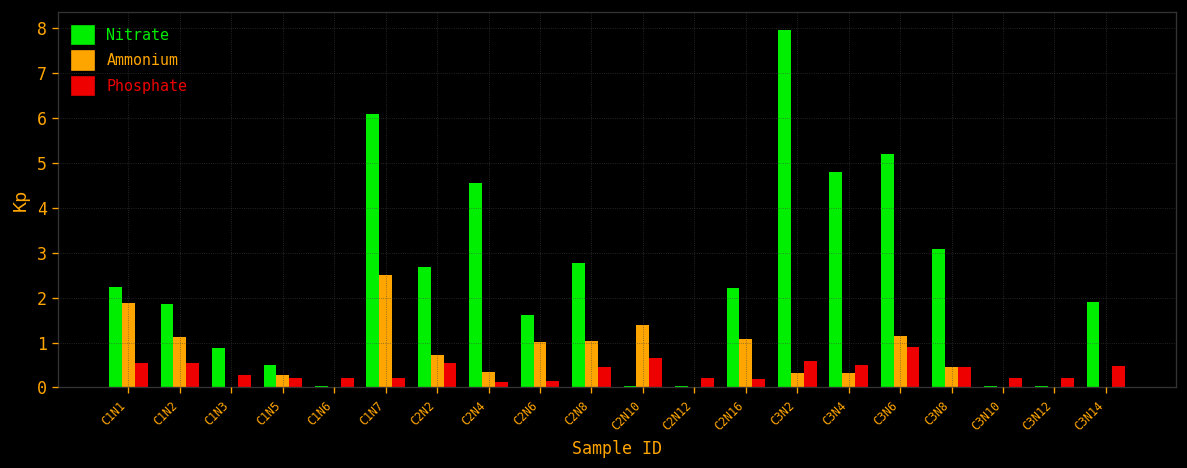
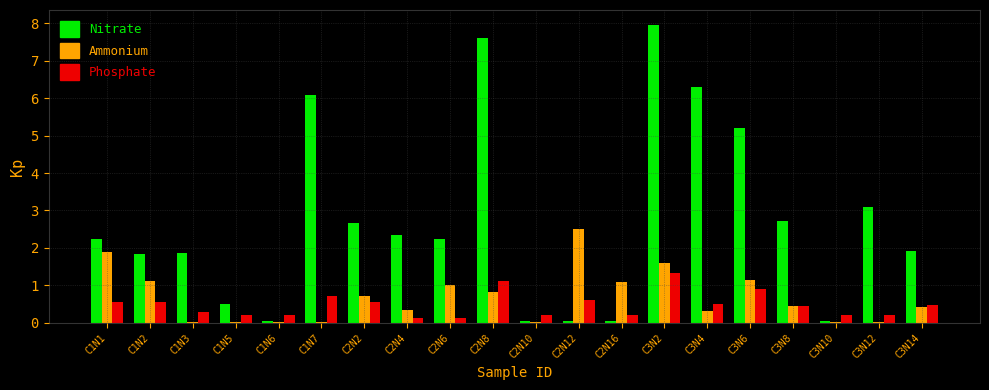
  {
    "Nitrate": {
      "C1N1": 2.2,
      "C1N2": 1.8,
-     "C1N3": 0.9,
+     "C1N3": 1.9,
      "C1N5": 0.5,
      "C1N7": 6.1,
      "C2N2": 2.7,
-     "C2N4": 4.5,
-     "C2N6": 1.6,
-     "C2N8": 2.8,
-     "C2N16": 2.2,
+     "C2N4": 2.3,
+     "C2N6": 2.2,
+     "C2N8": 7.6,
+     "C2N16": 0.0,
      "C3N2": 8.0,
-     "C3N4": 4.8,
+     "C3N4": 6.3,
      "C3N6": 5.2,
-     "C3N8": 3.1,
-     "C3N12": 0.0,
+     "C3N8": 2.7,
+     "C3N12": 3.1,
      "C3N14": 1.9
    },
    "Ammonium": {
      "C1N1": 1.9,
      "C1N2": 1.1,
-     "C1N5": 0.3,
-     "C1N7": 2.5,
+     "C1N5": 0.0,
+     "C1N7": 0.0,
      "C2N2": 0.7,
      "C2N4": 0.3,
      "C2N6": 1.0,
-     "C2N8": 1.0,
-     "C2N10": 1.4,
-     "C2N12": 0.0,
+     "C2N8": 0.8,
+     "C2N10": 0.0,
+     "C2N12": 2.5,
      "C2N16": 1.1,
-     "C3N2": 0.3,
+     "C3N2": 1.6,
      "C3N4": 0.3,
      "C3N6": 1.1,
      "C3N8": 0.5,
-     "C3N14": 0.0
+     "C3N14": 0.4
    },
    "Phosphate": {
      "C1N1": 0.5,
      "C1N2": 0.5,
      "C1N3": 0.3,
      "C1N5": 0.2,
      "C1N6": 0.2,
-     "C1N7": 0.2,
+     "C1N7": 0.7,
      "C2N2": 0.6,
      "C2N4": 0.1,
      "C2N6": 0.1,
-     "C2N8": 0.5,
-     "C2N10": 0.6,
-     "C2N12": 0.2,
+     "C2N8": 1.1,
+     "C2N10": 0.2,
+     "C2N12": 0.6,
      "C2N16": 0.2,
-     "C3N2": 0.6,
+     "C3N2": 1.3,
      "C3N4": 0.5,
      "C3N6": 0.9,
      "C3N8": 0.5,
      "C3N10": 0.2,
      "C3N12": 0.2,
      "C3N14": 0.5
    }
  }
